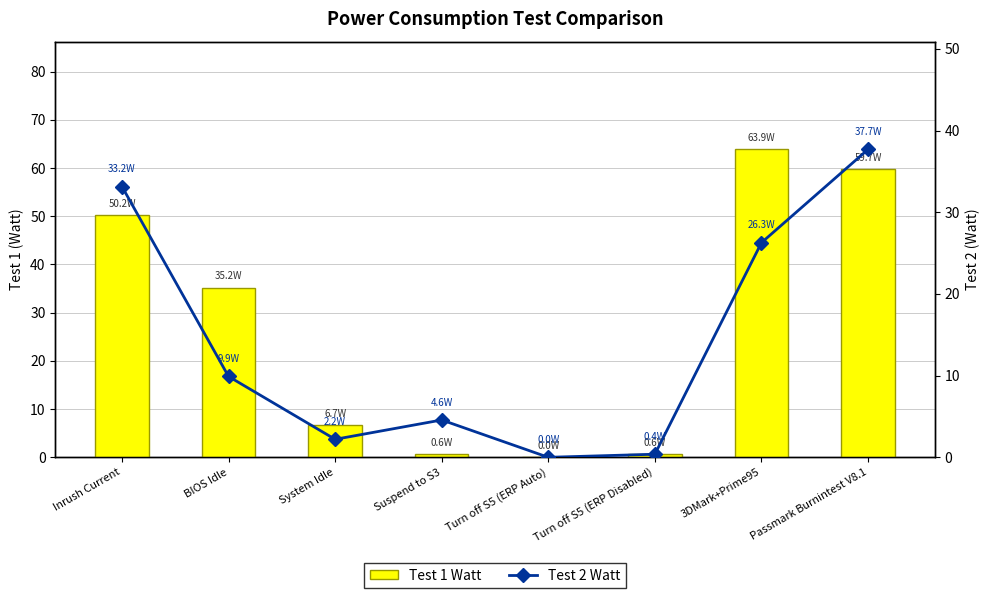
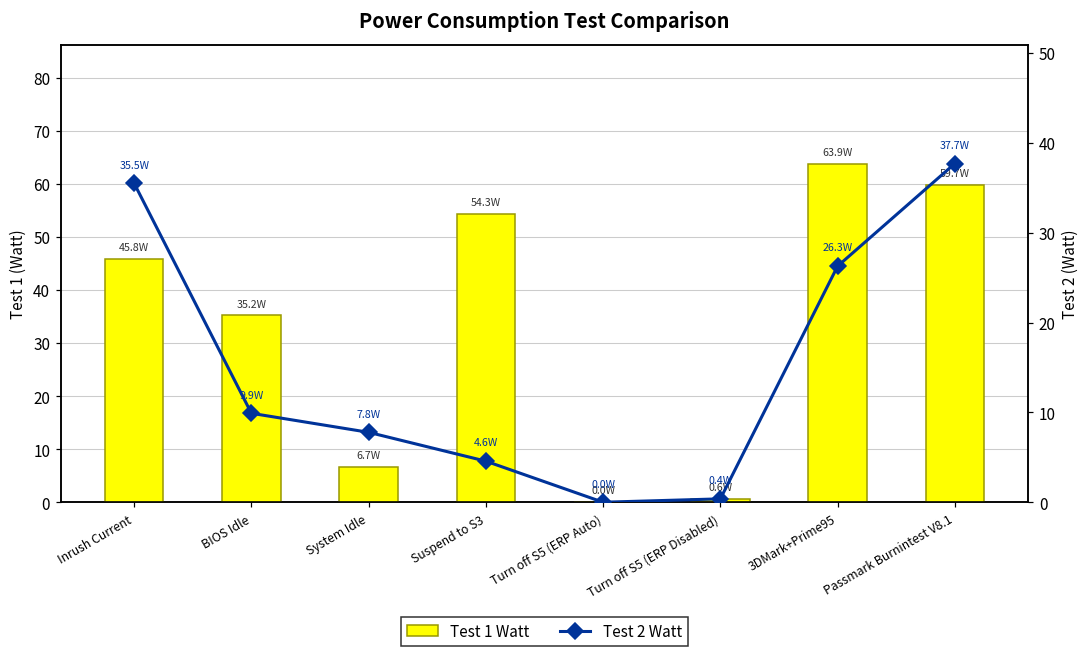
  {
    "Test 1 Watt": {
-     "Inrush Current": "50.2W",
+     "Inrush Current": "45.8W",
      "BIOS Idle": "35.2W",
-     "Suspend to S3": "0.6W",
+     "Suspend to S3": "54.3W",
      "3DMark+Prime95": "63.9W",
      "Passmark Burnintest V8.1": "59.7W"
    },
    "Test 2 Watt": {
-     "Inrush Current": "33.2W",
+     "Inrush Current": "35.5W",
      "BIOS Idle": "9.9W",
-     "System Idle": "2.2W",
+     "System Idle": "7.8W",
      "Suspend to S3": "4.6W",
      "3DMark+Prime95": "26.3W",
      "Passmark Burnintest V8.1": "37.7W"
    }
  }
